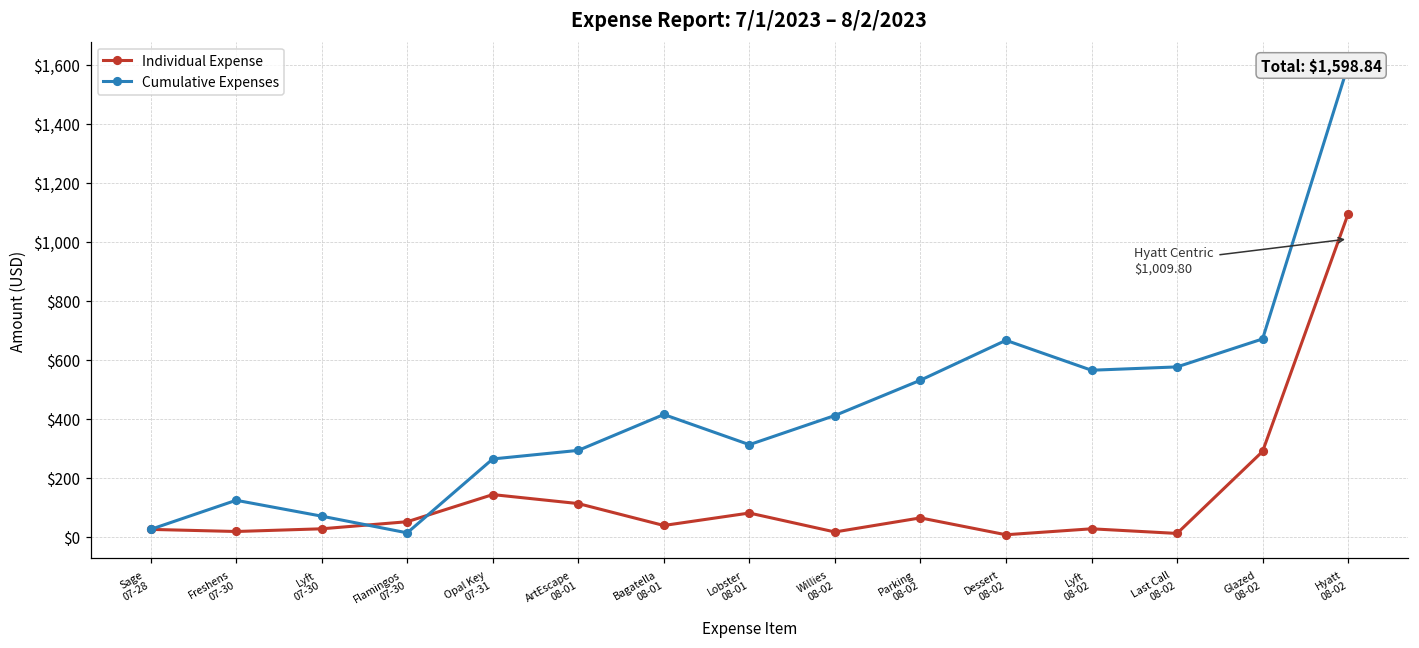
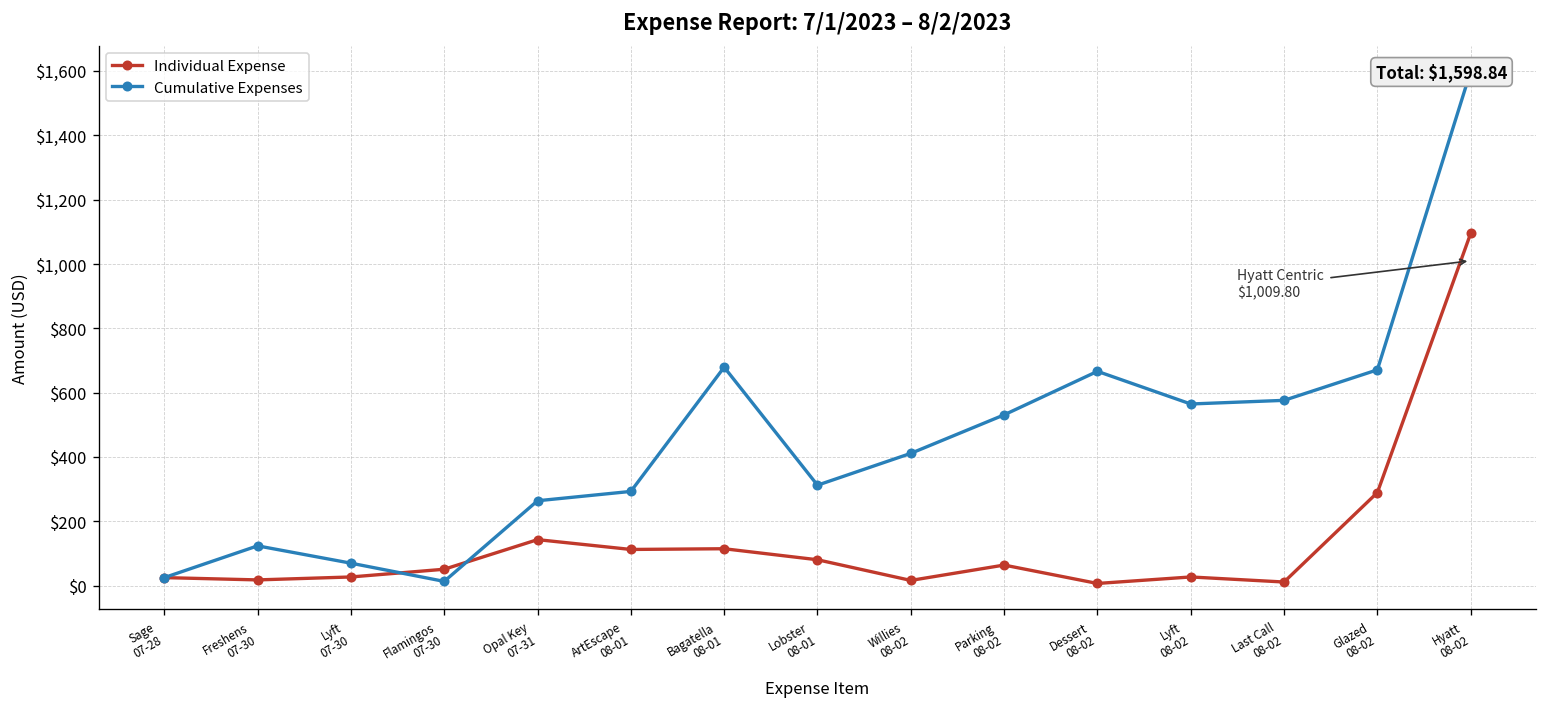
  {
    "Individual Expense": {
      "Freshens 07-30": "$20",
      "Lyft 07-30": "$30",
      "Flamingos 07-30": "$50",
      "Opal Key 07-31": "$140",
      "ArtEscape 08-01": "$110",
-     "Bagatella 08-01": "$40",
+     "Bagatella 08-01": "$110",
      "Lobster 08-01": "$80",
      "Willies 08-02": "$20",
      "Parking 08-02": "$60",
      "Dessert 08-02": "$10",
      "Lyft 08-02": "$30",
      "Last Call 08-02": "$10",
      "Glazed 08-02": "$290"
    },
    "Cumulative Expenses": {
      "Freshens 07-30": "$120",
      "Lyft 07-30": "$70",
      "Flamingos 07-30": "$10",
      "Opal Key 07-31": "$260",
      "ArtEscape 08-01": "$290",
-     "Bagatella 08-01": "$410",
+     "Bagatella 08-01": "$680",
      "Lobster 08-01": "$310",
      "Willies 08-02": "$410",
      "Parking 08-02": "$530",
      "Dessert 08-02": "$670",
      "Lyft 08-02": "$560",
      "Last Call 08-02": "$580",
      "Glazed 08-02": "$670"
    }
  }
